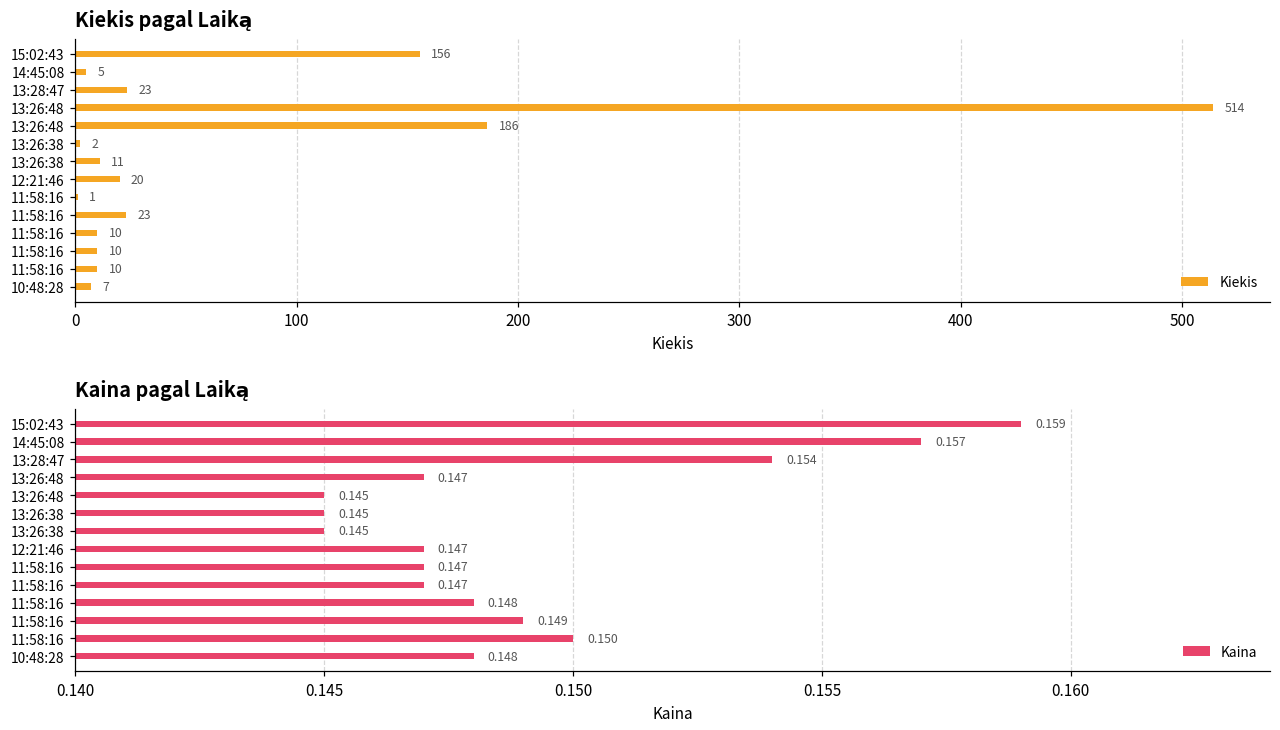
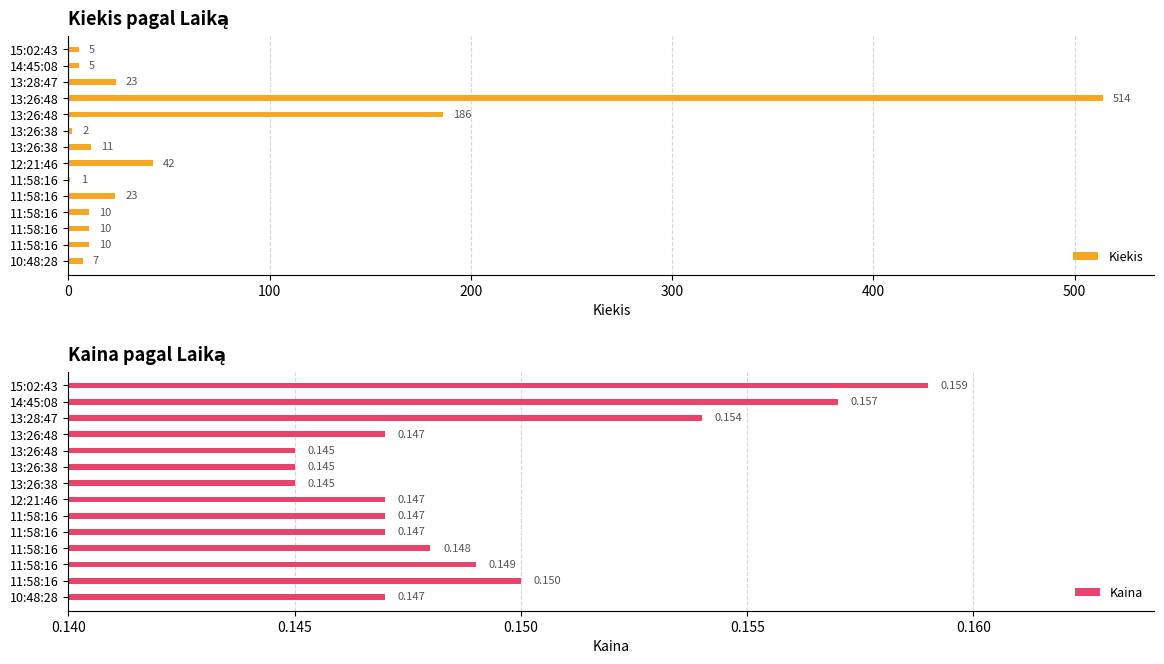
  {
    "Kiekis pagal Laiką": {
-     "15:02:43": 156,
+     "15:02:43": 5,
      "14:45:08": 5,
      "13:28:47": 23,
-     "12:21:46": 20,
+     "12:21:46": 42,
      "10:48:28": 7
    },
    "Kaina pagal Laiką": {
      "15:02:43": 0.159,
      "14:45:08": 0.157,
      "13:28:47": 0.154,
      "12:21:46": 0.147,
-     "10:48:28": 0.148
+     "10:48:28": 0.147
    }
  }
